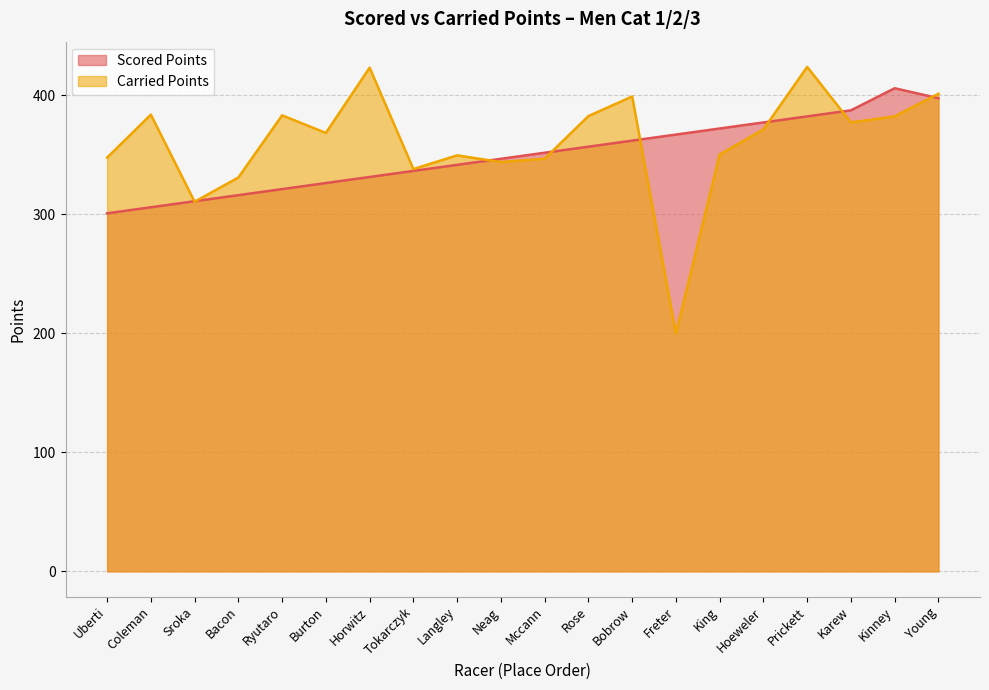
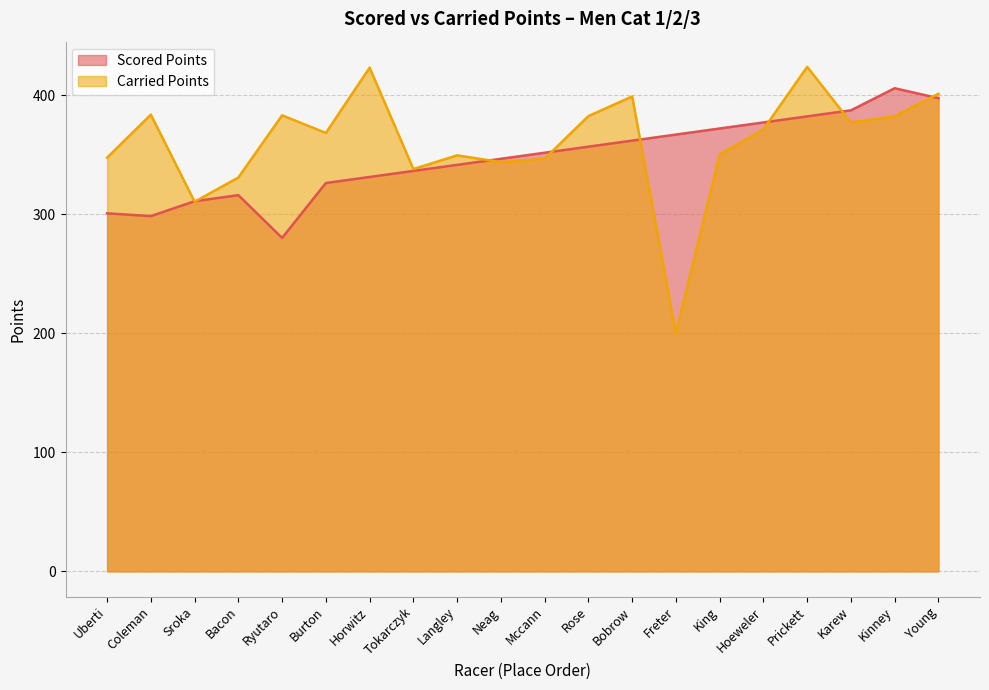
  {
    "Scored Points": {
      "Uberti": 301,
-     "Coleman": 306,
+     "Coleman": 299,
      "Bacon": 316,
-     "Ryutaro": 321,
+     "Ryutaro": 280,
      "Burton": 326,
      "Horwitz": 331,
      "Langley": 342,
      "Neag": 347,
      "Mccann": 352,
      "Rose": 357,
      "Bobrow": 362,
      "Freter": 367,
      "King": 372,
      "Hoeweler": 377,
      "Prickett": 382,
      "Karew": 388,
      "Kinney": 406,
      "Young": 398
    },
    "Carried Points": {
      "Uberti": 348,
      "Coleman": 384,
      "Bacon": 331,
      "Ryutaro": 383,
      "Burton": 369,
      "Horwitz": 423,
      "Langley": 350,
      "Neag": 344,
      "Mccann": 347,
      "Rose": 383,
      "Bobrow": 399,
      "Freter": 200,
      "King": 350,
      "Hoeweler": 372,
      "Prickett": 424,
      "Karew": 377,
      "Kinney": 382,
      "Young": 401
    }
  }
